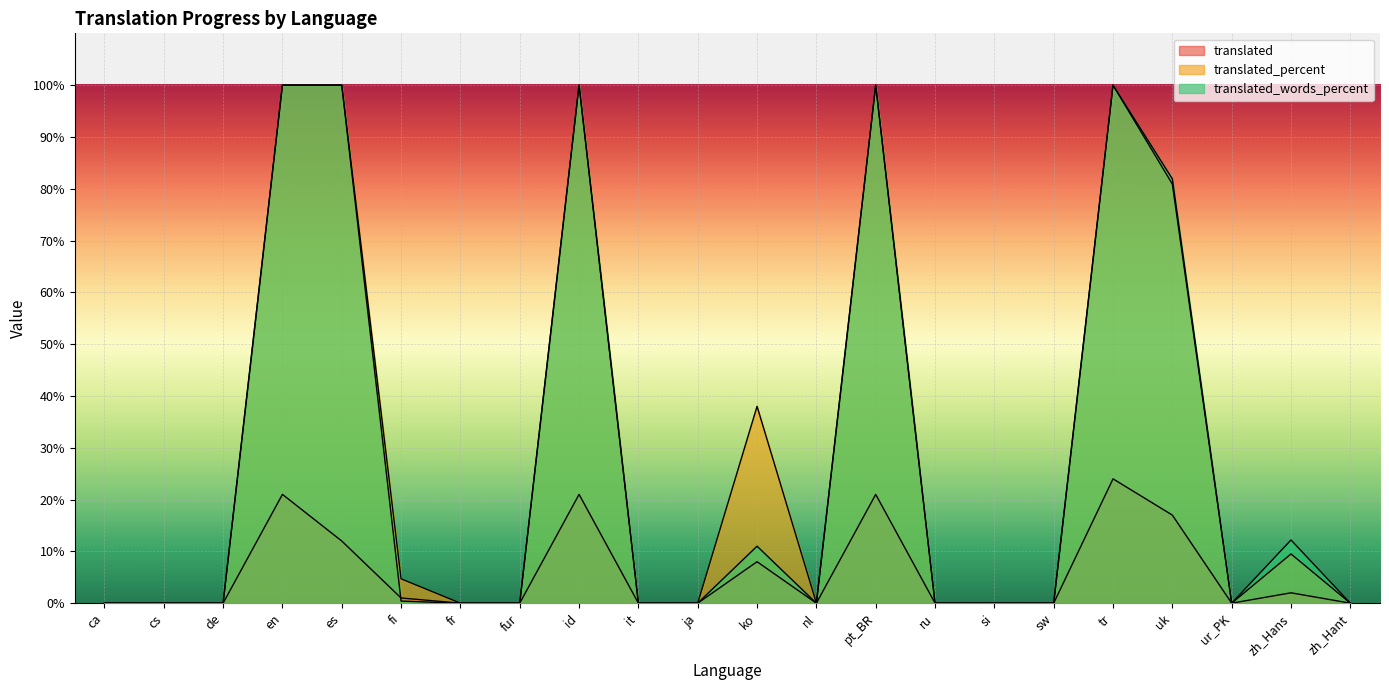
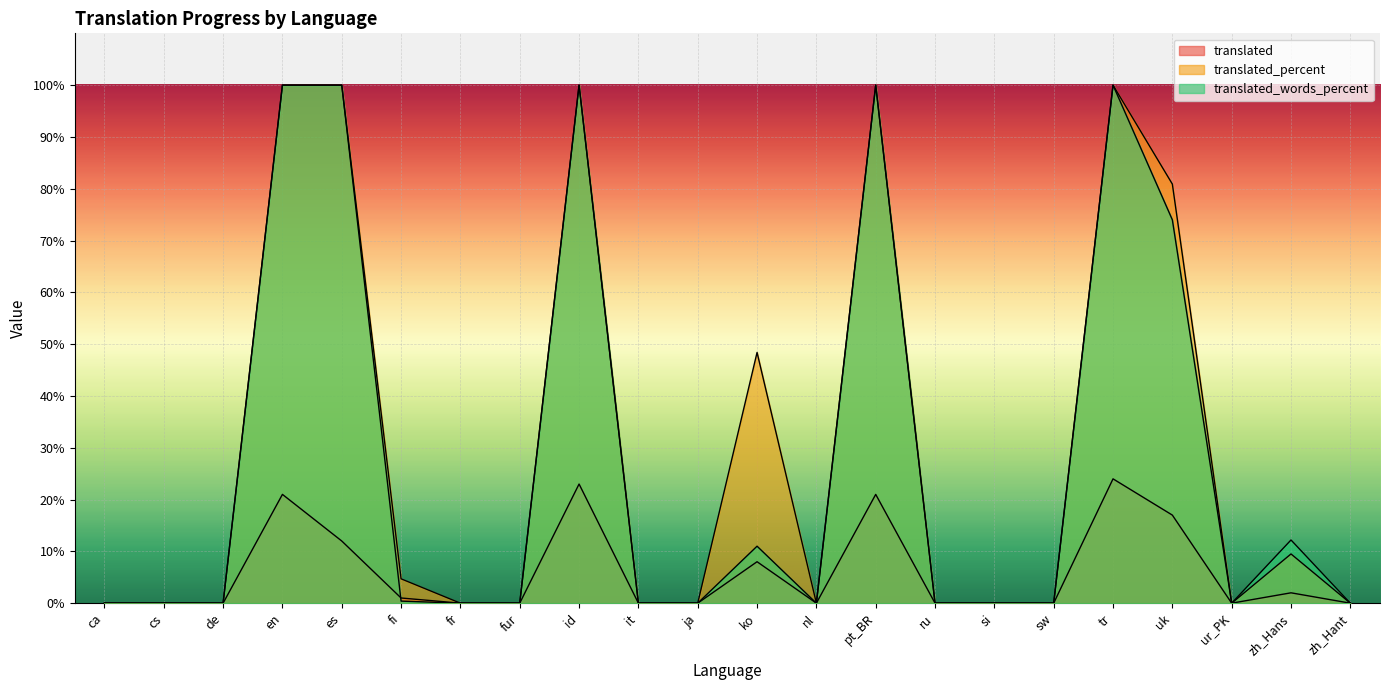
  {
    "translated": {
      "en": "21%",
      "es": "12%",
      "fi": "1%",
-     "id": "21%",
+     "id": "23%",
      "ko": "8%",
      "pt_BR": "21%",
      "tr": "24%",
      "uk": "17%",
      "zh_Hans": "2%"
    },
    "translated_percent": {
      "fi": "5%",
-     "ko": "38%",
+     "ko": "48%",
      "uk": "81%",
      "zh_Hans": "10%"
    },
    "translated_words_percent": {
      "fi": "0%",
      "ko": "11%",
-     "uk": "82%",
+     "uk": "74%",
      "zh_Hans": "12%"
    }
  }
